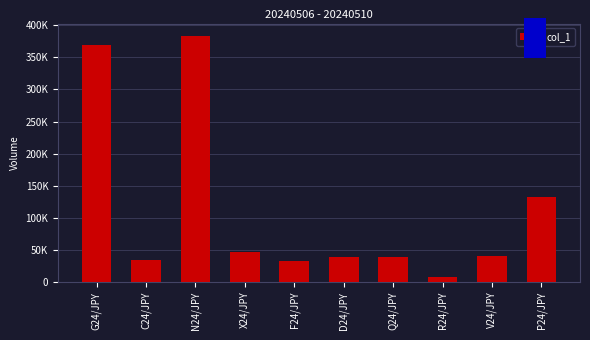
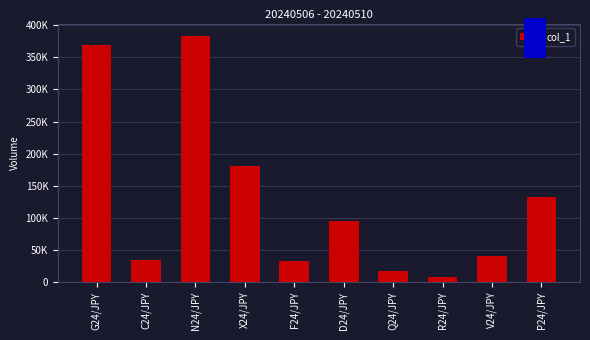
  {
    "20240506 - 20240510": {
      "G24/JPY": 370000,
      "C24/JPY": 30000,
      "N24/JPY": 380000,
-     "X24/JPY": 50000,
+     "X24/JPY": 180000,
      "F24/JPY": 30000,
-     "D24/JPY": 40000,
-     "Q24/JPY": 40000,
+     "D24/JPY": 90000,
+     "Q24/JPY": 20000,
      "R24/JPY": 10000,
      "V24/JPY": 40000,
      "P24/JPY": 130000
    }
  }
